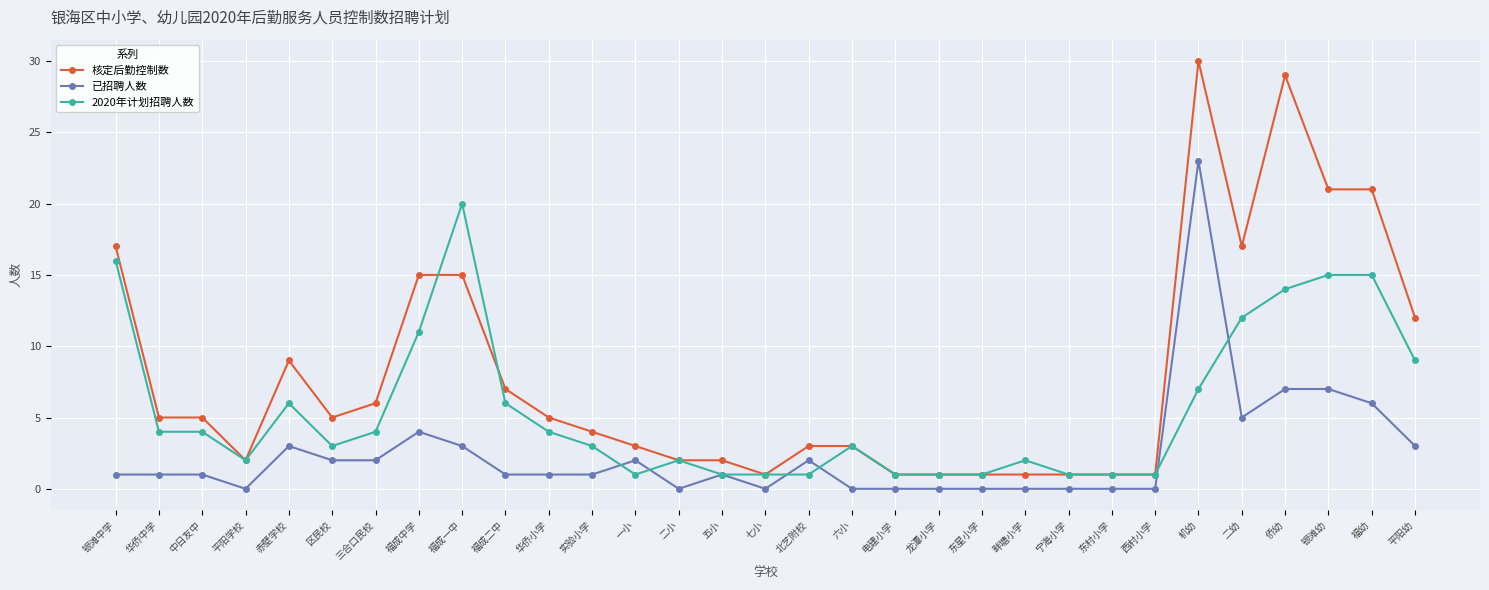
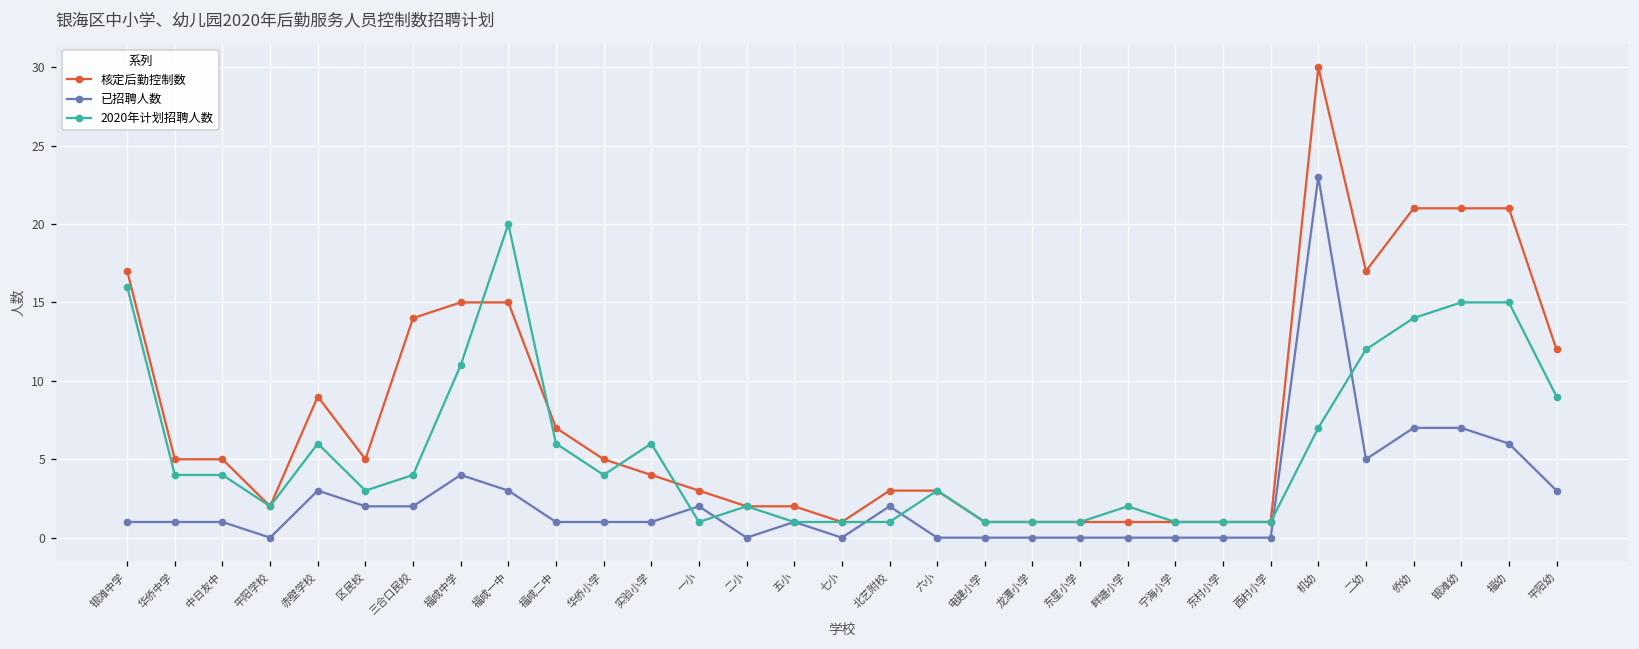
  {
    "核定后勤控制数": {
      "银滩中学": 17,
      "华侨中学": 5,
      "中日友中": 5,
      "赤壁学校": 9,
      "区民校": 5,
-     "三合口民校": 6,
+     "三合口民校": 14,
      "福成中学": 15,
      "福成一中": 15,
      "福成二中": 7,
      "华侨小学": 5,
      "实验小学": 4,
      "一小": 3,
      "五小": 2,
      "北艺附校": 3,
      "畔塘小学": 1,
      "机幼": 30,
      "二幼": 17,
-     "侨幼": 29,
+     "侨幼": 21,
      "银滩幼": 21,
      "福幼": 21,
      "平阳幼": 12
    },
    "已招聘人数": {
      "银滩中学": 1,
      "华侨中学": 1,
      "中日友中": 1,
      "平阳学校": 0,
      "赤壁学校": 3,
      "区民校": 2,
      "三合口民校": 2,
      "福成中学": 4,
      "福成一中": 3,
      "福成二中": 1,
      "华侨小学": 1,
      "实验小学": 1,
      "一小": 2,
      "二小": 0,
      "七小": 0,
      "北艺附校": 2,
      "六小": 0,
      "电建小学": 0,
      "龙潭小学": 0,
      "东星小学": 0,
      "畔塘小学": 0,
      "宁海小学": 0,
      "东村小学": 0,
      "西村小学": 0,
      "机幼": 23,
      "二幼": 5,
      "侨幼": 7,
      "银滩幼": 7,
      "福幼": 6,
      "平阳幼": 3
    },
    "2020年计划招聘人数": {
      "银滩中学": 16,
      "华侨中学": 4,
      "中日友中": 4,
      "赤壁学校": 6,
      "区民校": 3,
      "三合口民校": 4,
      "福成中学": 11,
      "福成一中": 20,
      "福成二中": 6,
      "华侨小学": 4,
-     "实验小学": 3,
+     "实验小学": 6,
      "一小": 1,
      "北艺附校": 1,
      "畔塘小学": 2,
      "机幼": 7,
      "二幼": 12,
      "侨幼": 14,
      "银滩幼": 15,
      "福幼": 15,
      "平阳幼": 9
    }
  }
